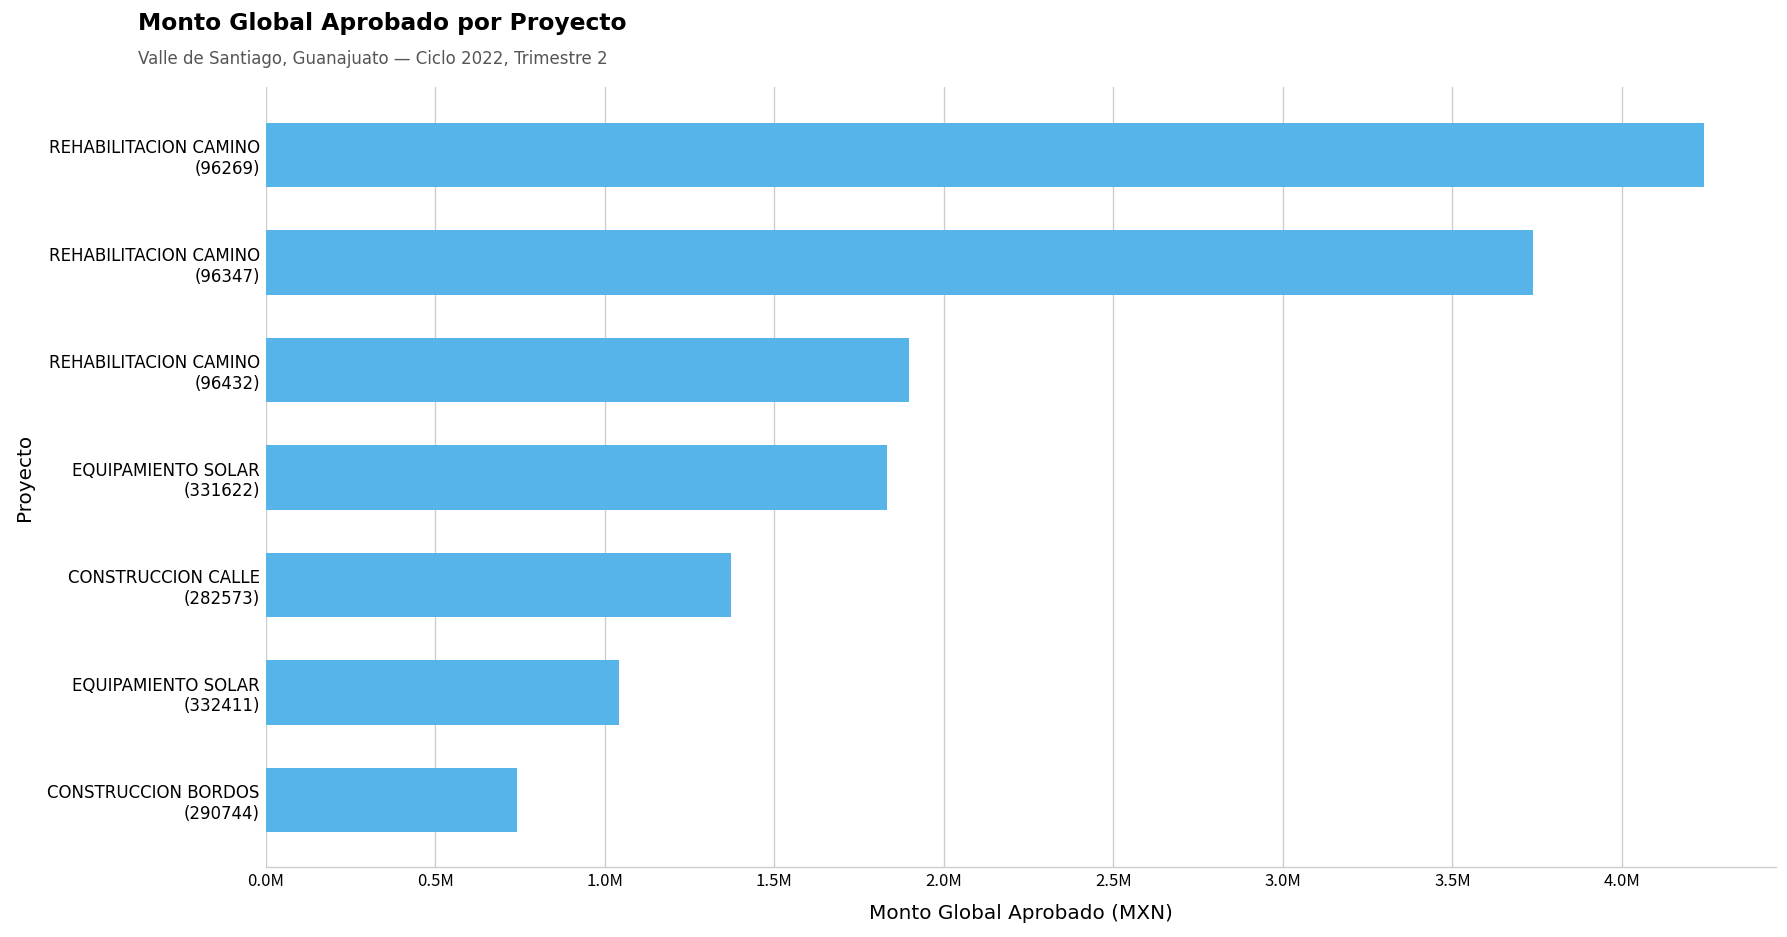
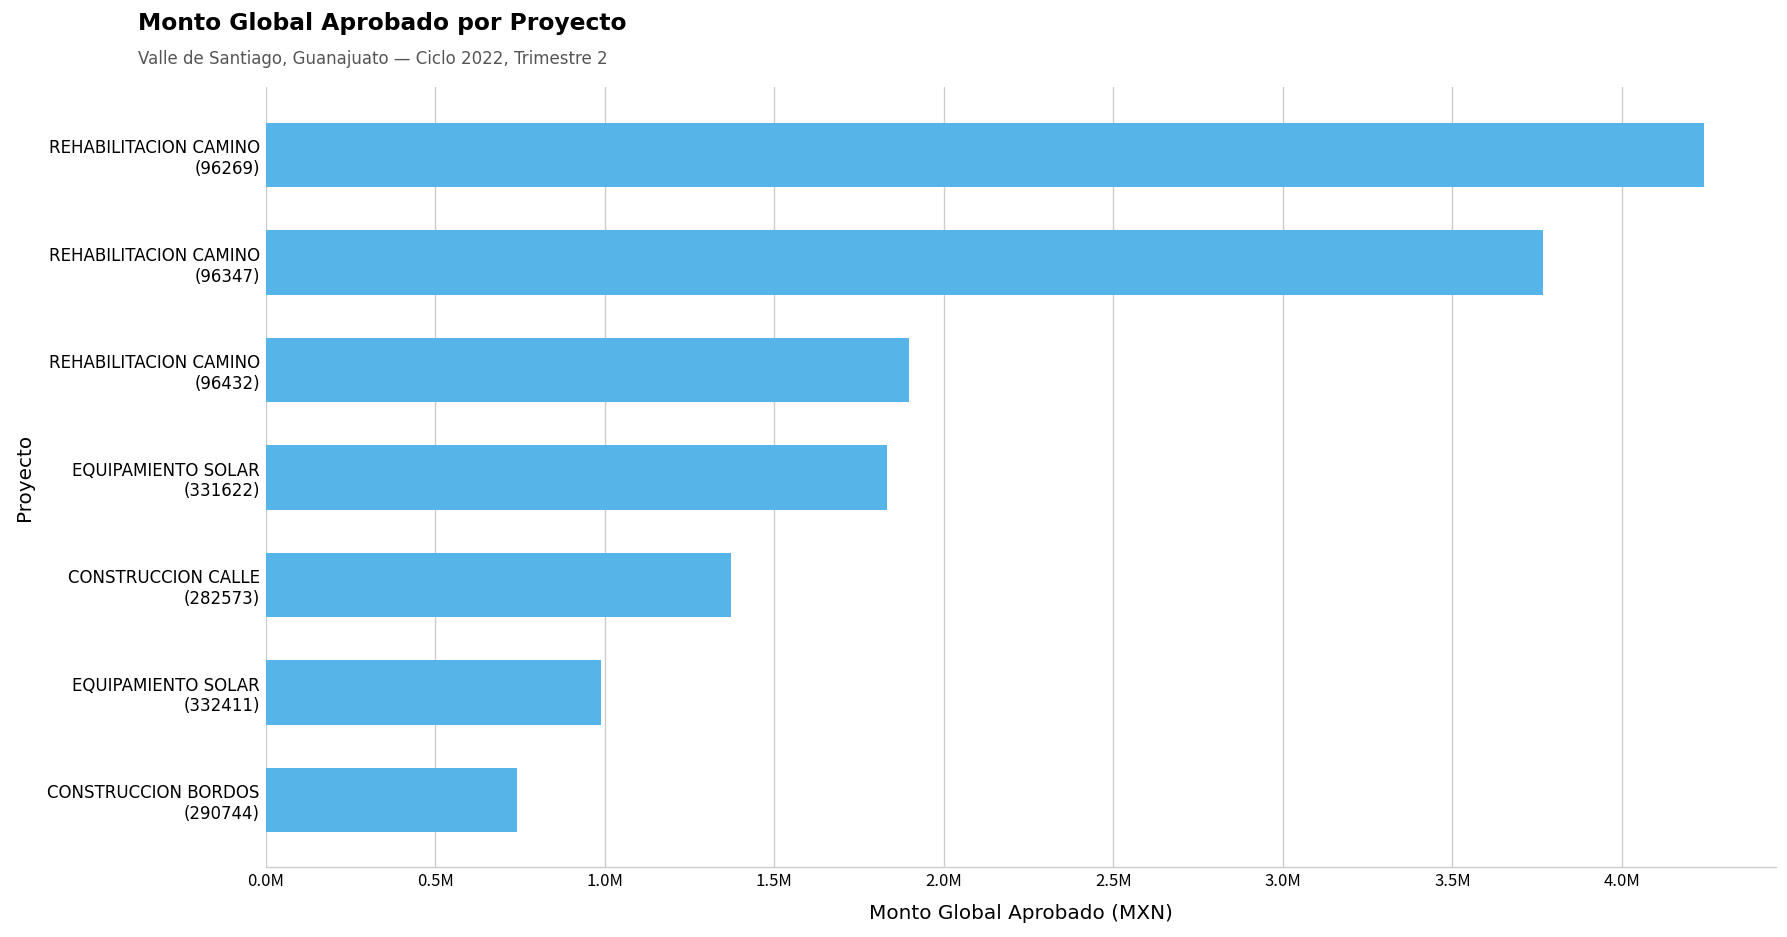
  {
    "REHABILITACION CAMINO (96269)": 4240000,
-   "REHABILITACION CAMINO (96347)": 3740000,
+   "REHABILITACION CAMINO (96347)": 3770000,
    "REHABILITACION CAMINO (96432)": 1900000,
    "EQUIPAMIENTO SOLAR (331622)": 1830000,
    "CONSTRUCCION CALLE (282573)": 1370000,
-   "EQUIPAMIENTO SOLAR (332411)": 1040000,
+   "EQUIPAMIENTO SOLAR (332411)": 990000,
    "CONSTRUCCION BORDOS (290744)": 740000
  }
